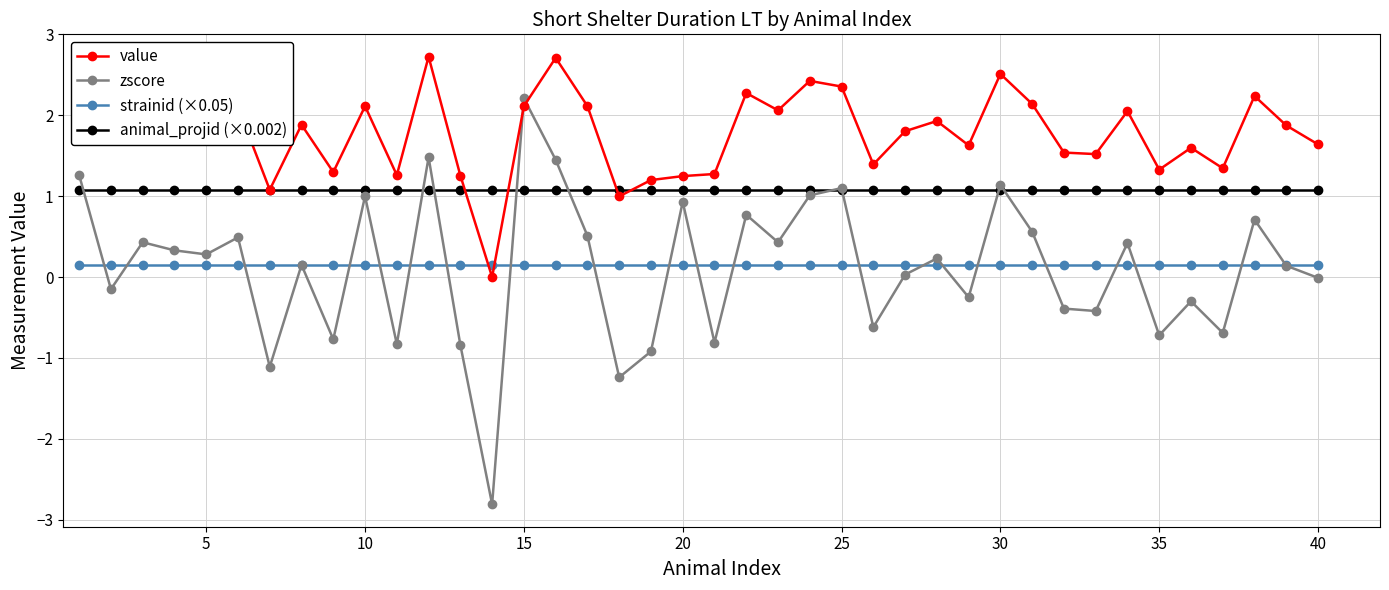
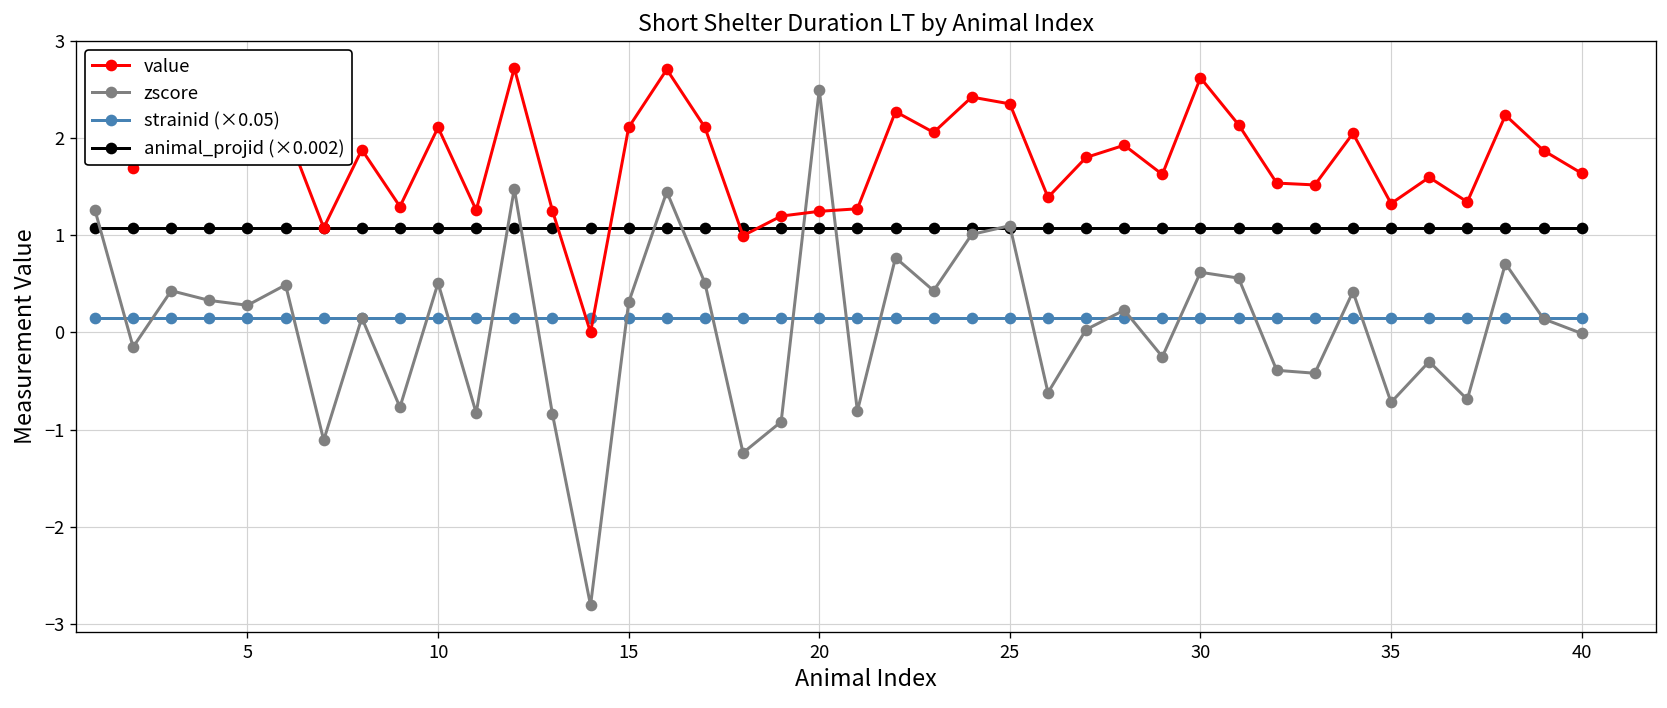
  {
    "value": {
      "10": 2.1,
      "15": 2.1,
      "20": 1.2,
      "25": 2.4,
-     "30": 2.5,
+     "30": 2.6,
      "35": 1.3,
      "40": 1.6
    },
    "zscore": {
      "5": 0.3,
-     "10": 1.0,
-     "15": 2.2,
-     "20": 0.9,
-     "30": 1.1,
+     "10": 0.5,
+     "15": 0.3,
+     "20": 2.5,
+     "30": 0.6,
      "35": -0.7,
      "40": 0.0
    },
    "strainid (×0.05)": {
      "5": 0.2,
      "10": 0.2,
      "15": 0.2,
      "20": 0.2,
      "25": 0.2,
      "30": 0.2,
      "35": 0.2,
      "40": 0.2
    },
    "animal_projid (×0.002)": {
      "5": 1.1,
      "10": 1.1,
      "15": 1.1,
      "20": 1.1,
      "30": 1.1,
      "35": 1.1,
      "40": 1.1
    }
  }
